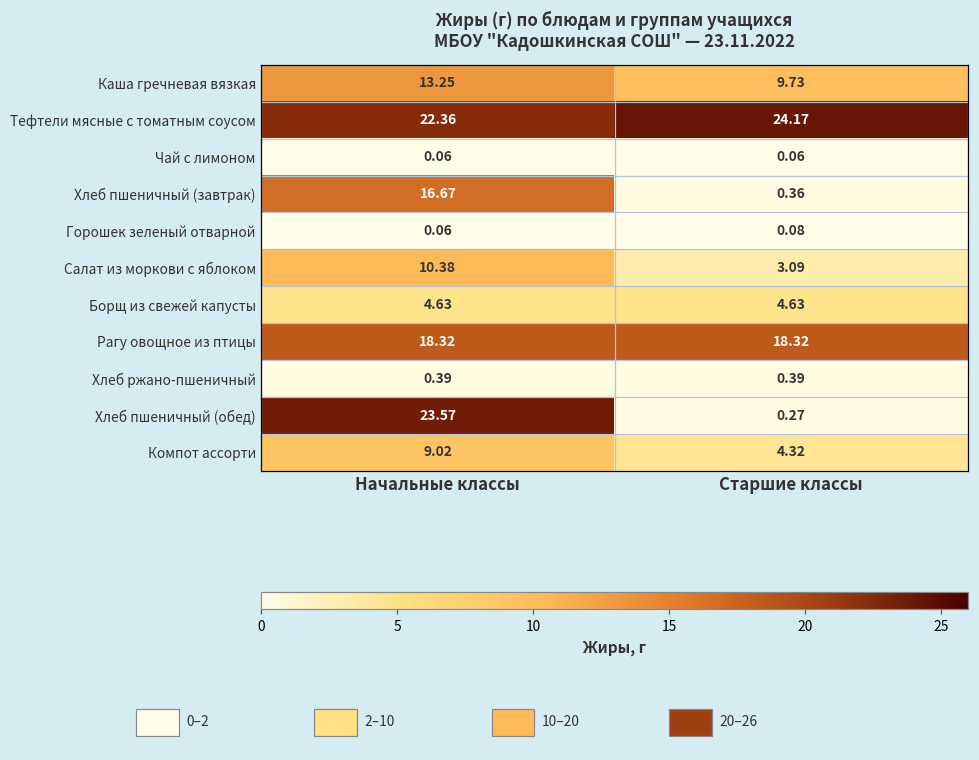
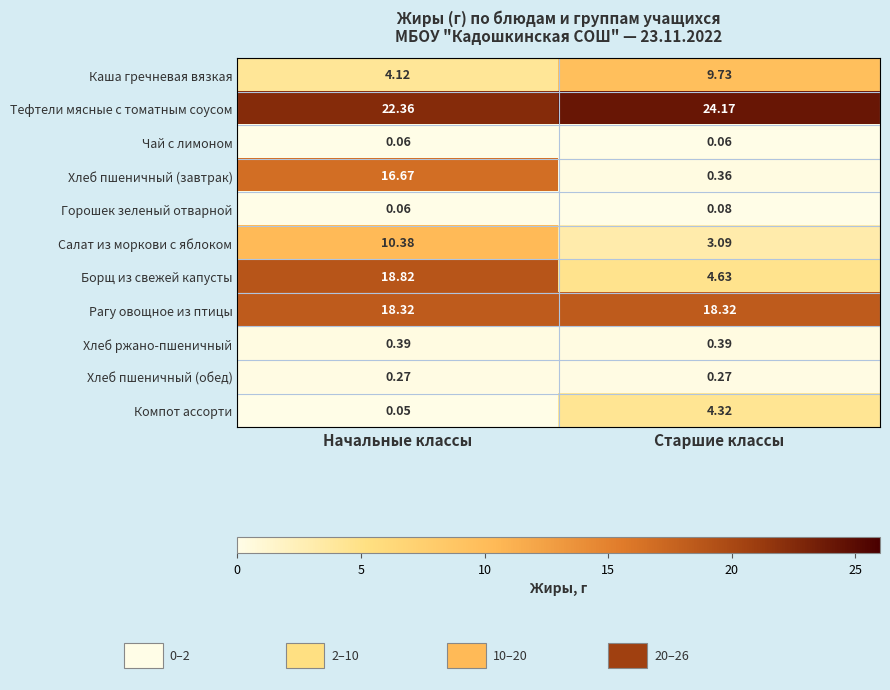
  {
    "Каша гречневая вязкая": {
-     "Начальные классы": 13.25,
+     "Начальные классы": 4.12,
      "Старшие классы": 9.73
    },
    "Тефтели мясные с томатным соусом": {
      "Начальные классы": 22.36,
      "Старшие классы": 24.17
    },
    "Чай с лимоном": {
      "Начальные классы": 0.06,
      "Старшие классы": 0.06
    },
    "Хлеб пшеничный (завтрак)": {
      "Начальные классы": 16.67,
      "Старшие классы": 0.36
    },
    "Горошек зеленый отварной": {
      "Начальные классы": 0.06,
      "Старшие классы": 0.08
    },
    "Салат из моркови с яблоком": {
      "Начальные классы": 10.38,
      "Старшие классы": 3.09
    },
    "Борщ из свежей капусты": {
-     "Начальные классы": 4.63,
+     "Начальные классы": 18.82,
      "Старшие классы": 4.63
    },
    "Рагу овощное из птицы": {
      "Начальные классы": 18.32,
      "Старшие классы": 18.32
    },
    "Хлеб ржано-пшеничный": {
      "Начальные классы": 0.39,
      "Старшие классы": 0.39
    },
    "Хлеб пшеничный (обед)": {
-     "Начальные классы": 23.57,
+     "Начальные классы": 0.27,
      "Старшие классы": 0.27
    },
    "Компот ассорти": {
-     "Начальные классы": 9.02,
+     "Начальные классы": 0.05,
      "Старшие классы": 4.32
    }
  }
